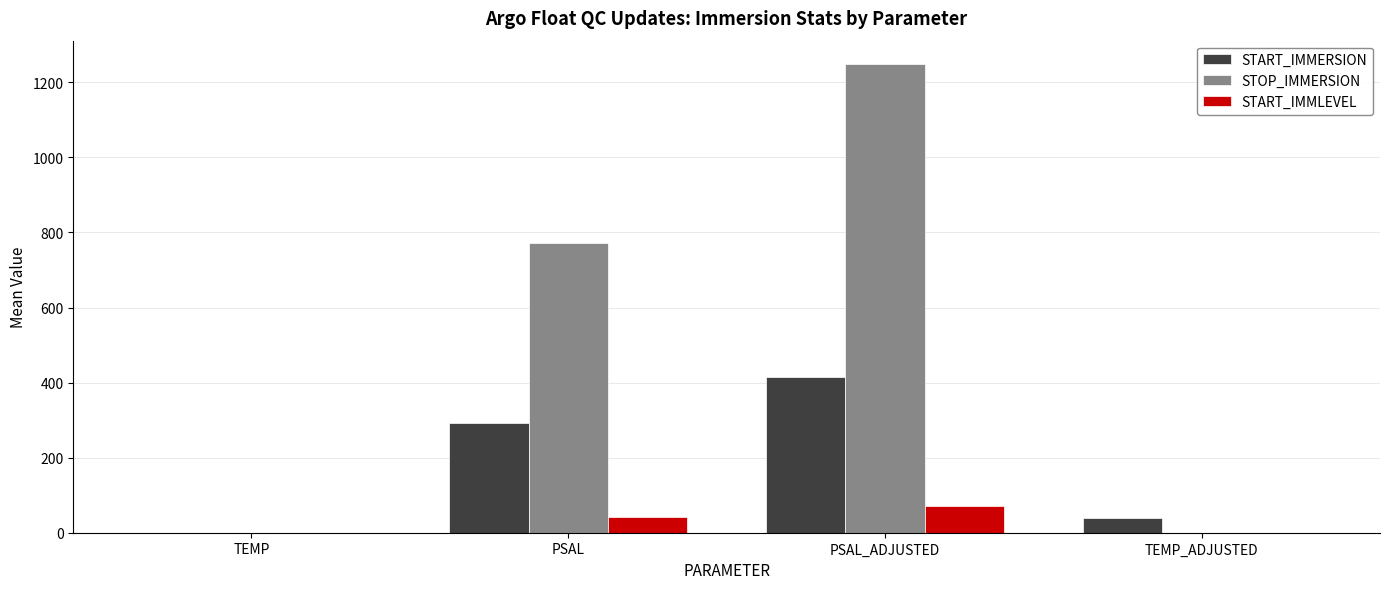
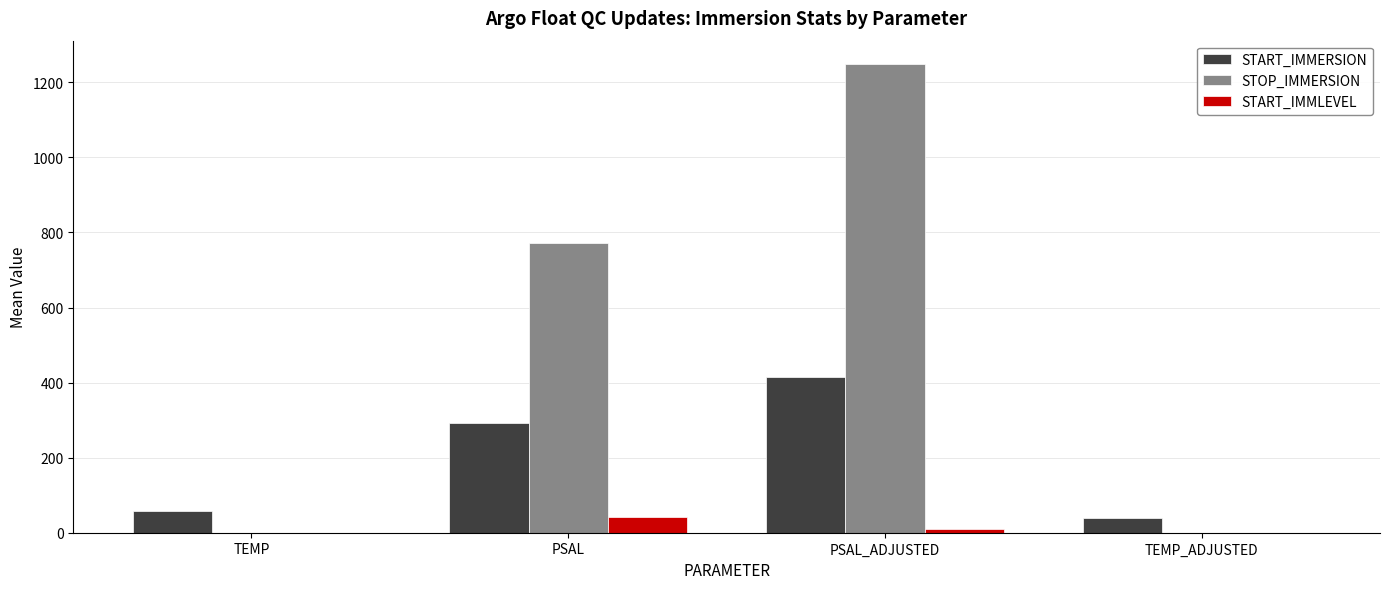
  {
    "START_IMMERSION": {
-     "TEMP": 0,
+     "TEMP": 60,
      "PSAL": 290,
      "PSAL_ADJUSTED": 420,
      "TEMP_ADJUSTED": 40
    },
    "STOP_IMMERSION": {
      "TEMP": 0,
      "PSAL": 770,
      "PSAL_ADJUSTED": 1250,
      "TEMP_ADJUSTED": 0
    },
    "START_IMMLEVEL": {
      "TEMP": 0,
      "PSAL": 40,
-     "PSAL_ADJUSTED": 70,
+     "PSAL_ADJUSTED": 10,
      "TEMP_ADJUSTED": 0
    }
  }
